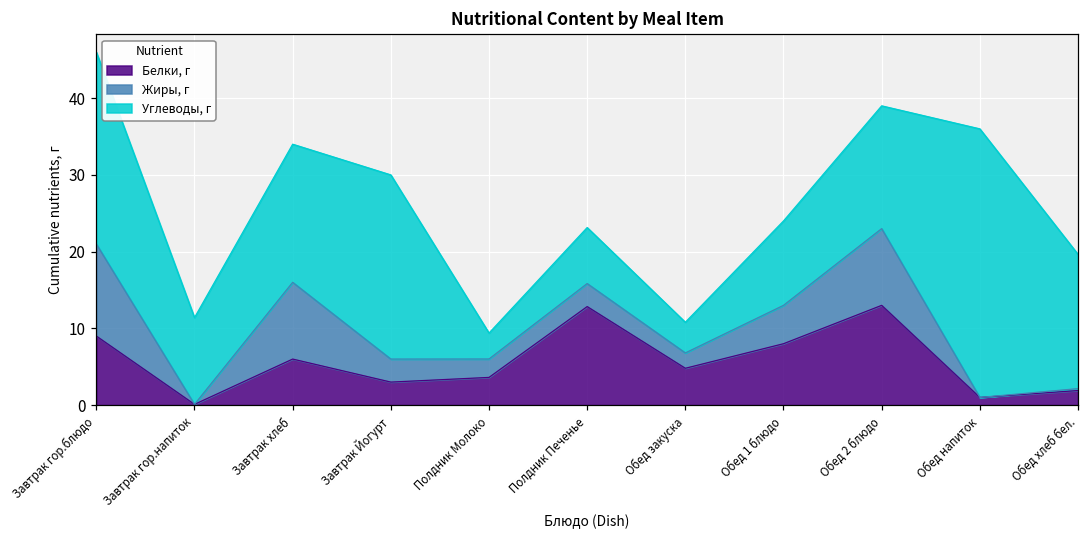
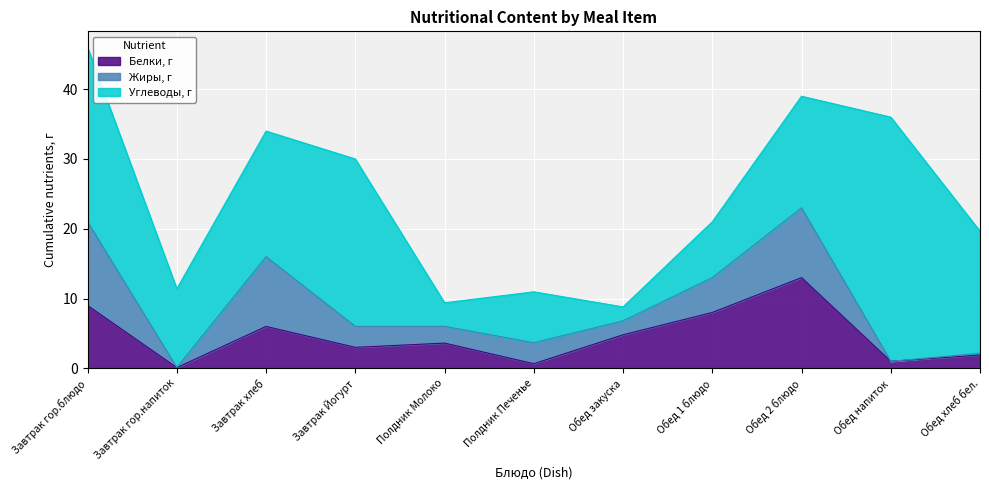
  {
    "Белки, г": {
      "Завтрак гор.блюдо": 9,
      "Завтрак хлеб": 6,
      "Завтрак Йогурт": 3,
      "Полдник Молоко": 4,
-     "Полдник Печенье": 13,
+     "Полдник Печенье": 1,
      "Обед закуска": 5,
      "Обед 1 блюдо": 8,
      "Обед 2 блюдо": 13
    },
    "Жиры, г": {
      "Завтрак гор.блюдо": 12,
      "Завтрак хлеб": 10,
      "Завтрак Йогурт": 3,
      "Полдник Молоко": 2,
      "Полдник Печенье": 3,
      "Обед закуска": 2,
      "Обед 1 блюдо": 5,
      "Обед 2 блюдо": 10
    },
    "Углеводы, г": {
      "Завтрак гор.блюдо": 25,
      "Завтрак гор.напиток": 11,
      "Завтрак хлеб": 18,
      "Завтрак Йогурт": 24,
      "Полдник Молоко": 3,
      "Полдник Печенье": 7,
-     "Обед закуска": 4,
-     "Обед 1 блюдо": 11,
+     "Обед закуска": 2,
+     "Обед 1 блюдо": 8,
      "Обед 2 блюдо": 16,
      "Обед напиток": 35,
      "Обед хлеб бел.": 18
    }
  }
